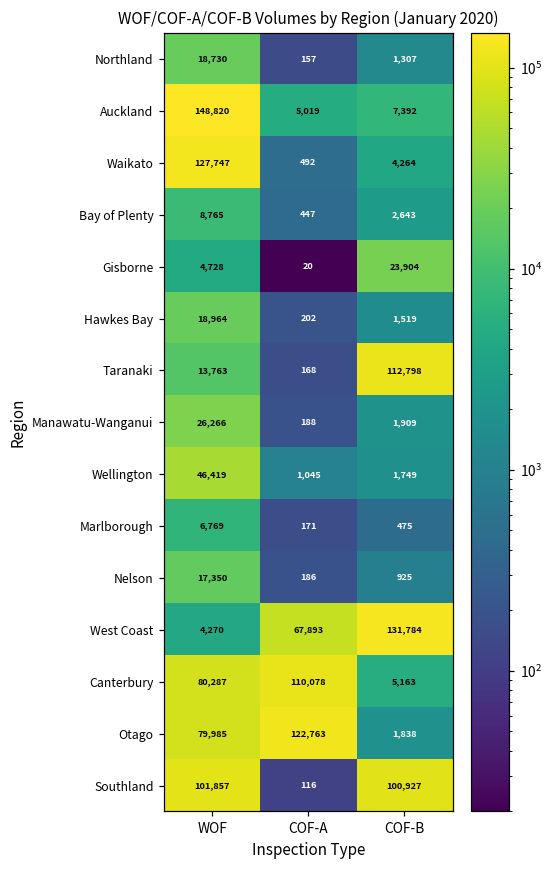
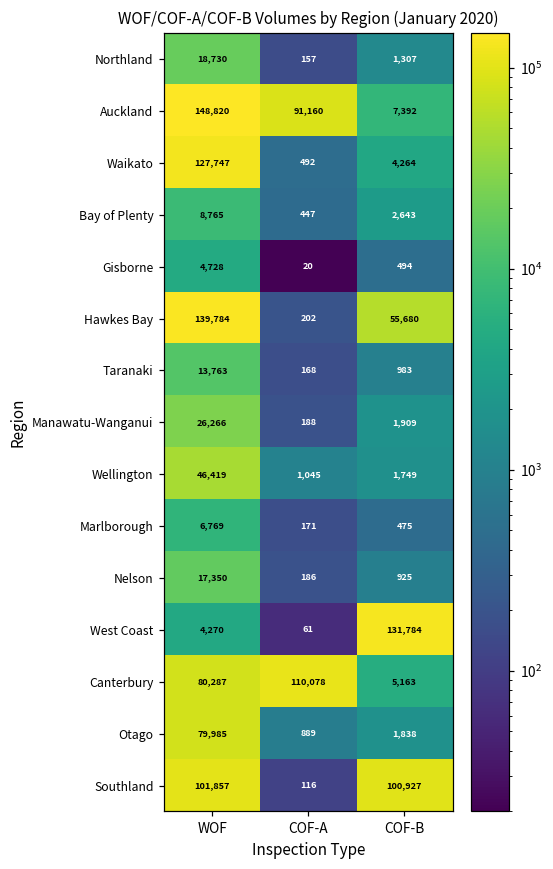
  {
    "Northland": {
      "WOF": "18,730",
      "COF-A": "157",
      "COF-B": "1,307"
    },
    "Auckland": {
      "WOF": "148,820",
-     "COF-A": "5,019",
+     "COF-A": "91,160",
      "COF-B": "7,392"
    },
    "Waikato": {
      "WOF": "127,747",
      "COF-A": "492",
      "COF-B": "4,264"
    },
    "Bay of Plenty": {
      "WOF": "8,765",
      "COF-A": "447",
      "COF-B": "2,643"
    },
    "Gisborne": {
      "WOF": "4,728",
      "COF-A": "20",
-     "COF-B": "23,904"
+     "COF-B": "494"
    },
    "Hawkes Bay": {
-     "WOF": "18,964",
+     "WOF": "139,784",
      "COF-A": "202",
-     "COF-B": "1,519"
+     "COF-B": "55,680"
    },
    "Taranaki": {
      "WOF": "13,763",
      "COF-A": "168",
-     "COF-B": "112,798"
+     "COF-B": "983"
    },
    "Manawatu-Wanganui": {
      "WOF": "26,266",
      "COF-A": "188",
      "COF-B": "1,909"
    },
    "Wellington": {
      "WOF": "46,419",
      "COF-A": "1,045",
      "COF-B": "1,749"
    },
    "Marlborough": {
      "WOF": "6,769",
      "COF-A": "171",
      "COF-B": "475"
    },
    "Nelson": {
      "WOF": "17,350",
      "COF-A": "186",
      "COF-B": "925"
    },
    "West Coast": {
      "WOF": "4,270",
-     "COF-A": "67,893",
+     "COF-A": "61",
      "COF-B": "131,784"
    },
    "Canterbury": {
      "WOF": "80,287",
      "COF-A": "110,078",
      "COF-B": "5,163"
    },
    "Otago": {
      "WOF": "79,985",
-     "COF-A": "122,763",
+     "COF-A": "889",
      "COF-B": "1,838"
    },
    "Southland": {
      "WOF": "101,857",
      "COF-A": "116",
      "COF-B": "100,927"
    }
  }
